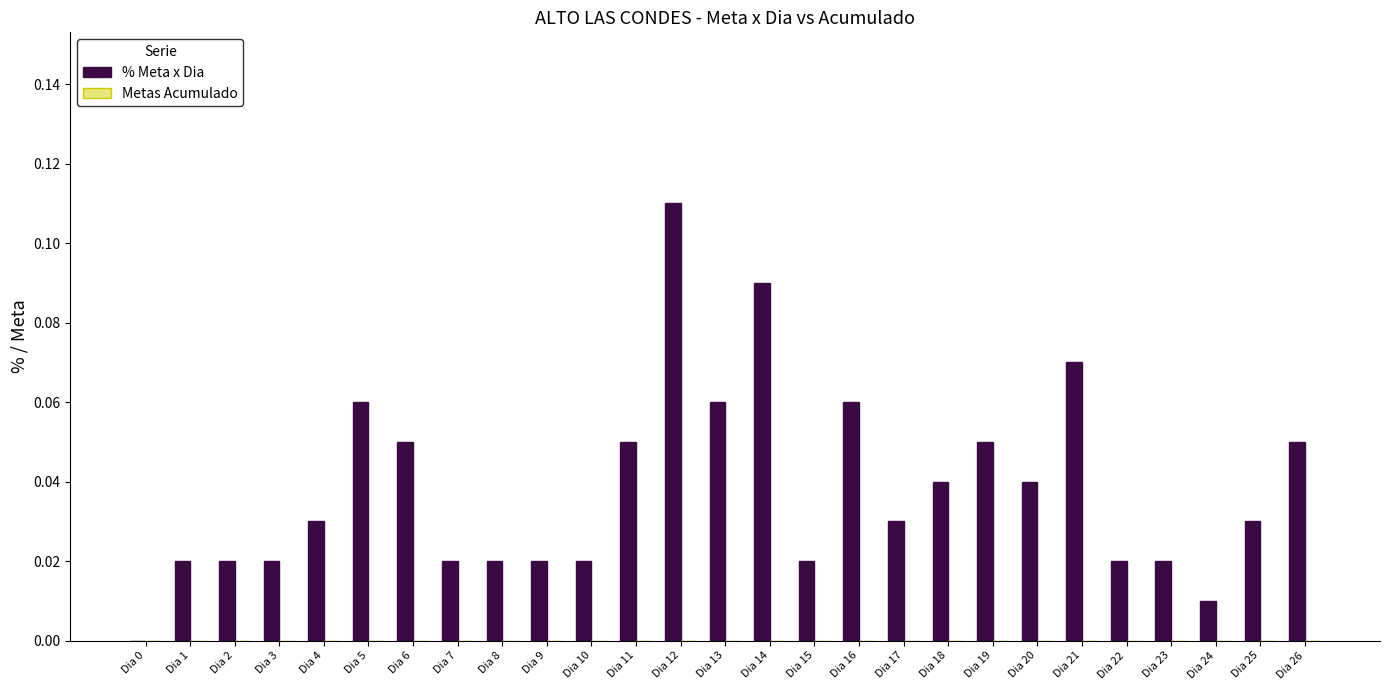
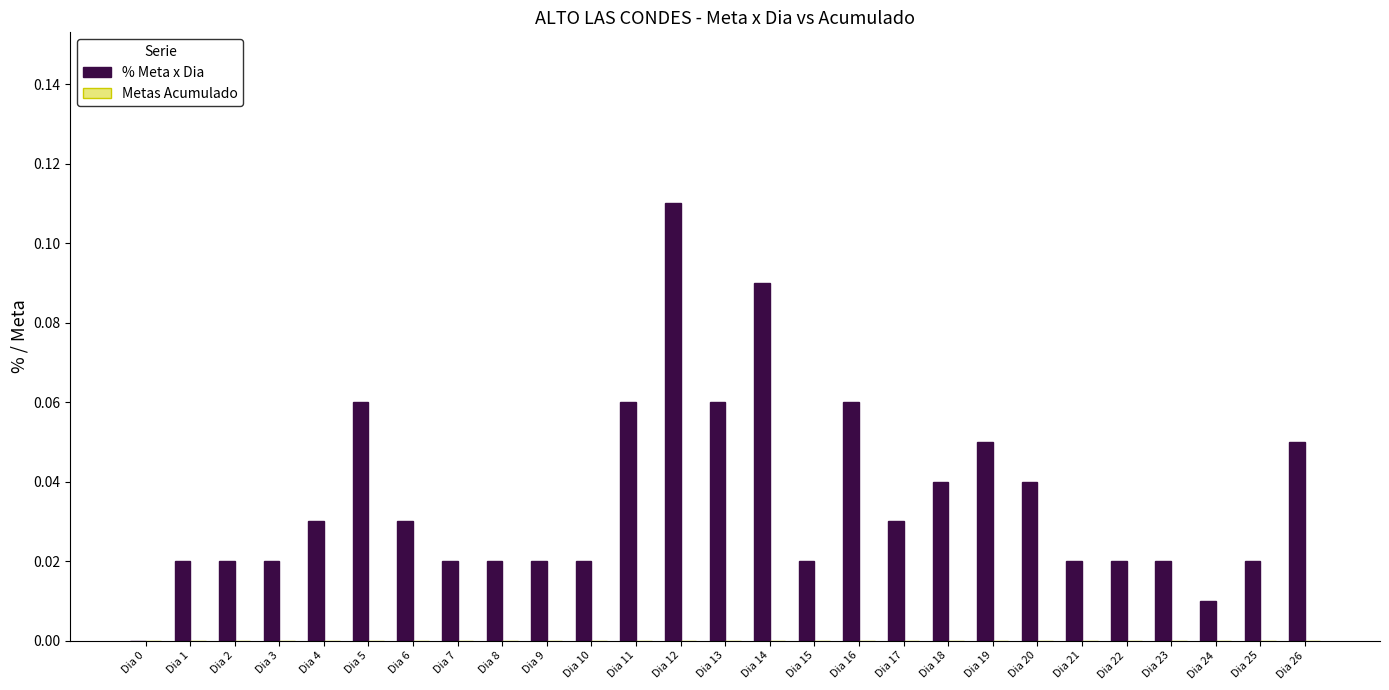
  {
    "% Meta x Dia": {
      "Dia 0": 0.00,
      "Dia 1": 0.02,
      "Dia 2": 0.02,
      "Dia 3": 0.02,
      "Dia 4": 0.03,
      "Dia 5": 0.06,
-     "Dia 6": 0.05,
+     "Dia 6": 0.03,
      "Dia 7": 0.02,
      "Dia 8": 0.02,
      "Dia 9": 0.02,
      "Dia 10": 0.02,
-     "Dia 11": 0.05,
+     "Dia 11": 0.06,
      "Dia 12": 0.11,
      "Dia 13": 0.06,
      "Dia 14": 0.09,
      "Dia 15": 0.02,
      "Dia 16": 0.06,
      "Dia 17": 0.03,
      "Dia 18": 0.04,
      "Dia 19": 0.05,
      "Dia 20": 0.04,
-     "Dia 21": 0.07,
+     "Dia 21": 0.02,
      "Dia 22": 0.02,
      "Dia 23": 0.02,
      "Dia 24": 0.01,
-     "Dia 25": 0.03,
+     "Dia 25": 0.02,
      "Dia 26": 0.05
    },
    "Metas Acumulado": {
      "Dia 0": 0.00,
      "Dia 1": 0.00,
      "Dia 2": 0.00,
      "Dia 3": 0.00,
      "Dia 4": 0.00,
      "Dia 5": 0.00,
      "Dia 6": 0.00,
      "Dia 7": 0.00,
      "Dia 8": 0.00,
      "Dia 9": 0.00,
      "Dia 10": 0.00,
      "Dia 11": 0.00,
      "Dia 12": 0.00,
      "Dia 13": 0.00,
      "Dia 14": 0.00,
      "Dia 15": 0.00,
      "Dia 16": 0.00,
      "Dia 17": 0.00,
      "Dia 18": 0.00,
      "Dia 19": 0.00,
      "Dia 20": 0.00,
      "Dia 21": 0.00,
      "Dia 22": 0.00,
      "Dia 23": 0.00,
      "Dia 24": 0.00,
      "Dia 25": 0.00,
      "Dia 26": 0.00
    }
  }
